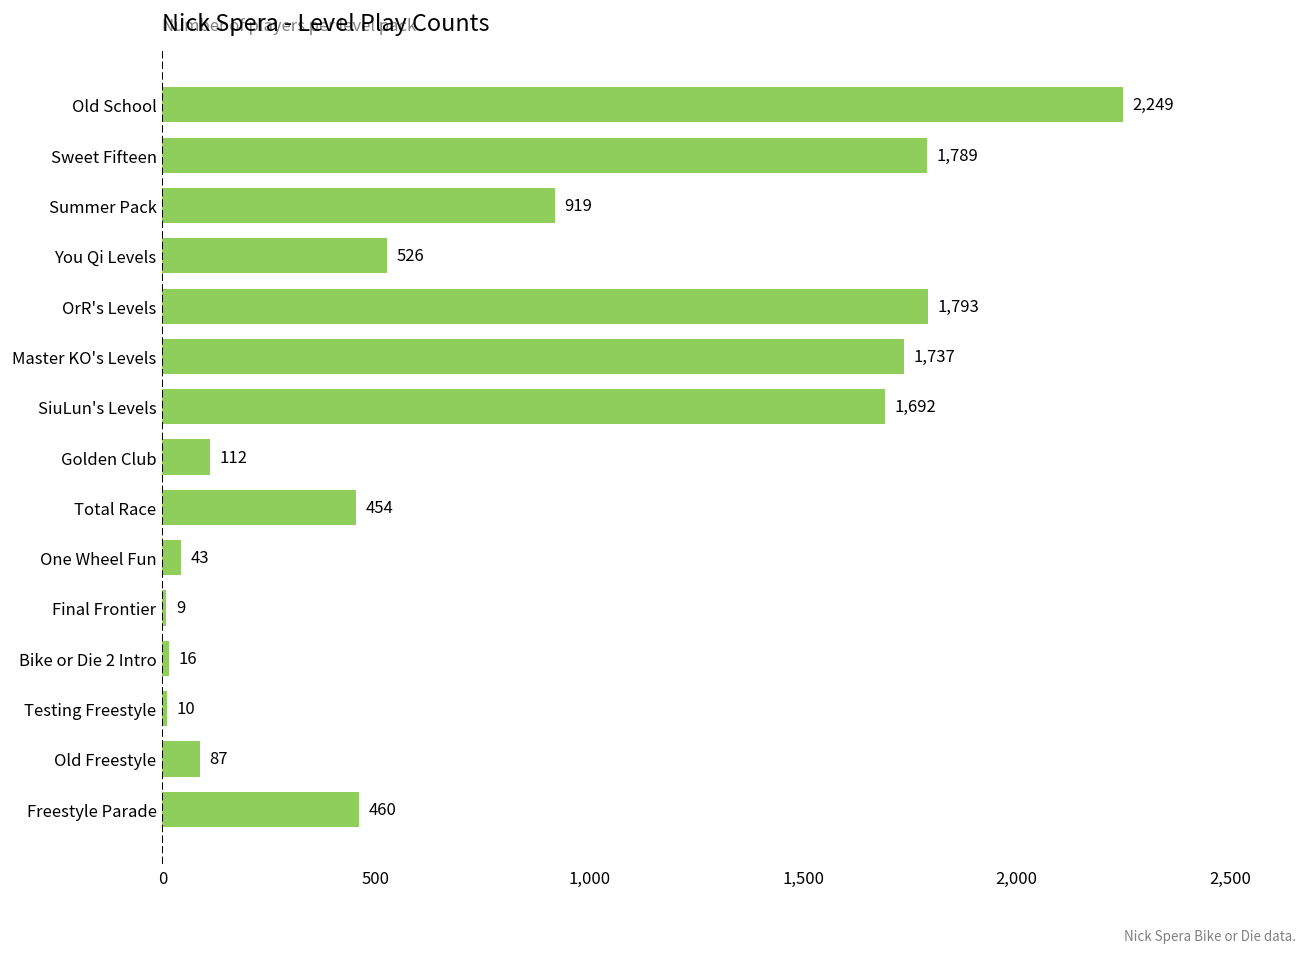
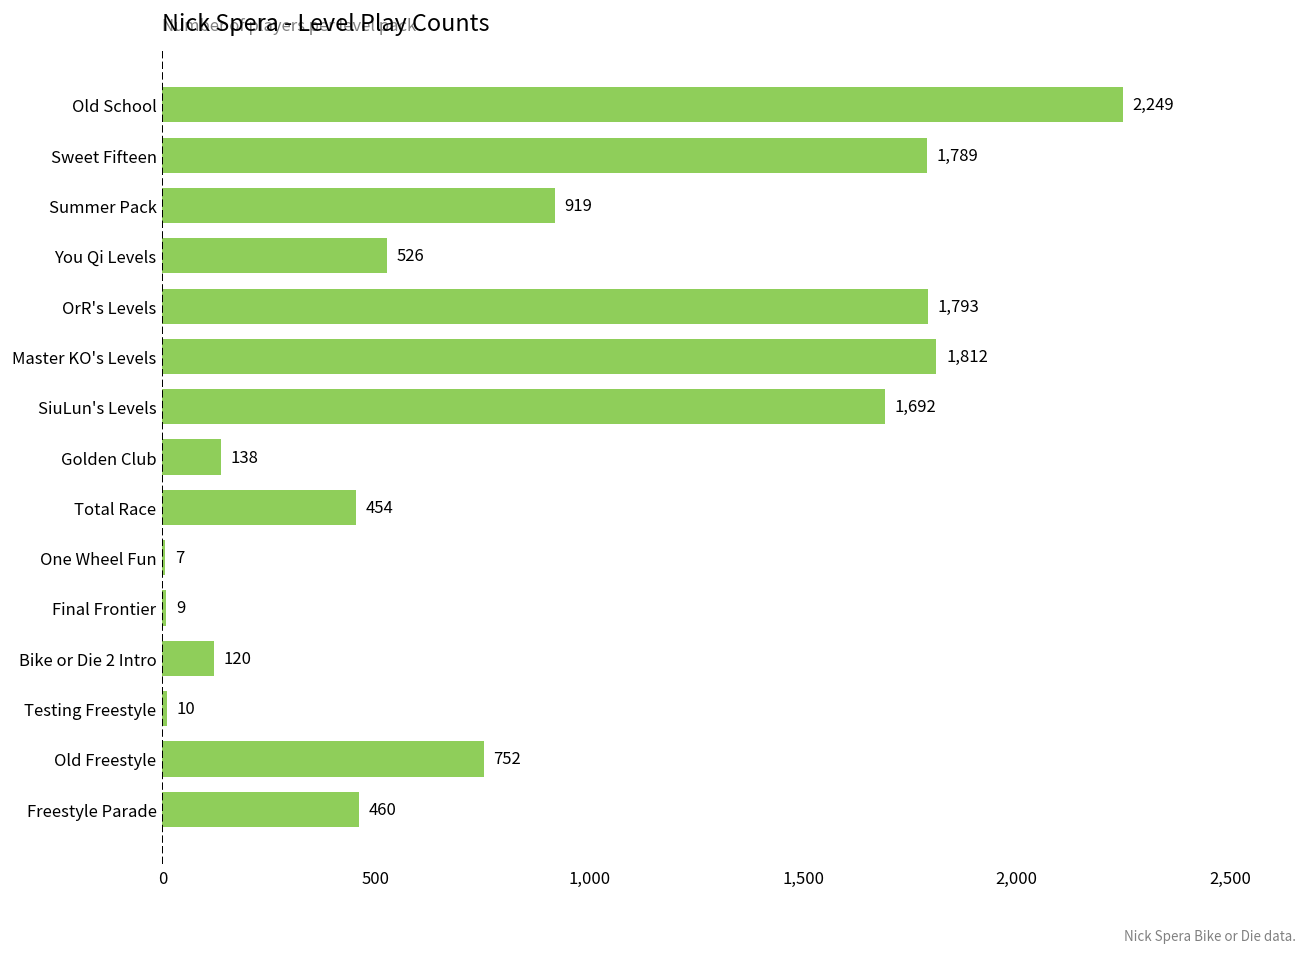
  {
    "Old School": "2,249",
    "Sweet Fifteen": "1,789",
    "Summer Pack": "919",
    "You Qi Levels": "526",
    "OrR's Levels": "1,793",
-   "Master KO's Levels": "1,737",
+   "Master KO's Levels": "1,812",
    "SiuLun's Levels": "1,692",
-   "Golden Club": "112",
+   "Golden Club": "138",
    "Total Race": "454",
-   "One Wheel Fun": "43",
+   "One Wheel Fun": "7",
    "Final Frontier": "9",
-   "Bike or Die 2 Intro": "16",
+   "Bike or Die 2 Intro": "120",
    "Testing Freestyle": "10",
-   "Old Freestyle": "87",
+   "Old Freestyle": "752",
    "Freestyle Parade": "460"
  }
